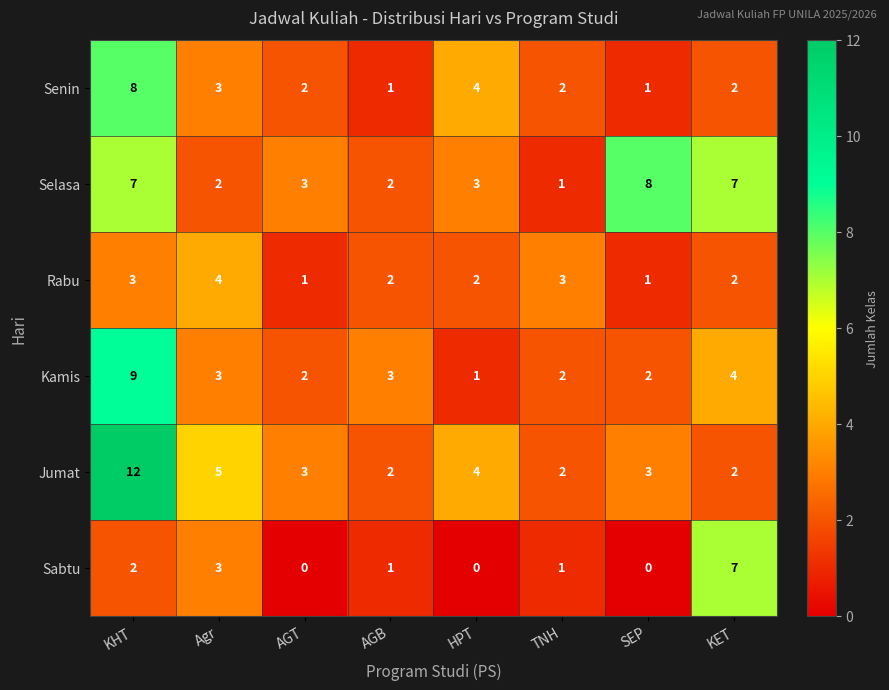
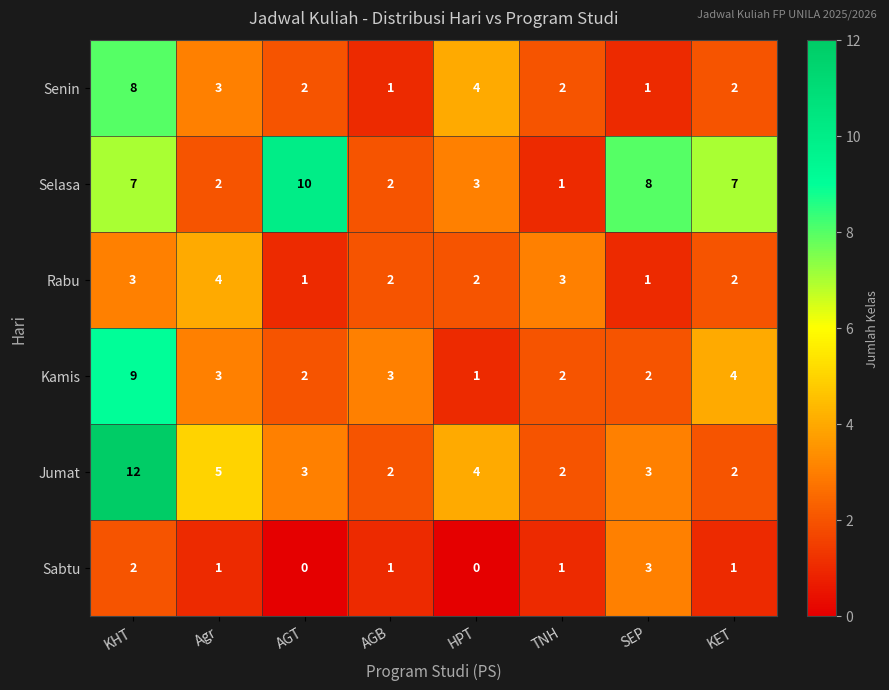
  {
    "Senin": {
      "KHT": 8,
      "Agr": 3,
      "AGT": 2,
      "AGB": 1,
      "HPT": 4,
      "TNH": 2,
      "SEP": 1,
      "KET": 2
    },
    "Selasa": {
      "KHT": 7,
      "Agr": 2,
-     "AGT": 3,
+     "AGT": 10,
      "AGB": 2,
      "HPT": 3,
      "TNH": 1,
      "SEP": 8,
      "KET": 7
    },
    "Rabu": {
      "KHT": 3,
      "Agr": 4,
      "AGT": 1,
      "AGB": 2,
      "HPT": 2,
      "TNH": 3,
      "SEP": 1,
      "KET": 2
    },
    "Kamis": {
      "KHT": 9,
      "Agr": 3,
      "AGT": 2,
      "AGB": 3,
      "HPT": 1,
      "TNH": 2,
      "SEP": 2,
      "KET": 4
    },
    "Jumat": {
      "KHT": 12,
      "Agr": 5,
      "AGT": 3,
      "AGB": 2,
      "HPT": 4,
      "TNH": 2,
      "SEP": 3,
      "KET": 2
    },
    "Sabtu": {
      "KHT": 2,
-     "Agr": 3,
+     "Agr": 1,
      "AGT": 0,
      "AGB": 1,
      "HPT": 0,
      "TNH": 1,
-     "SEP": 0,
-     "KET": 7
+     "SEP": 3,
+     "KET": 1
    }
  }
